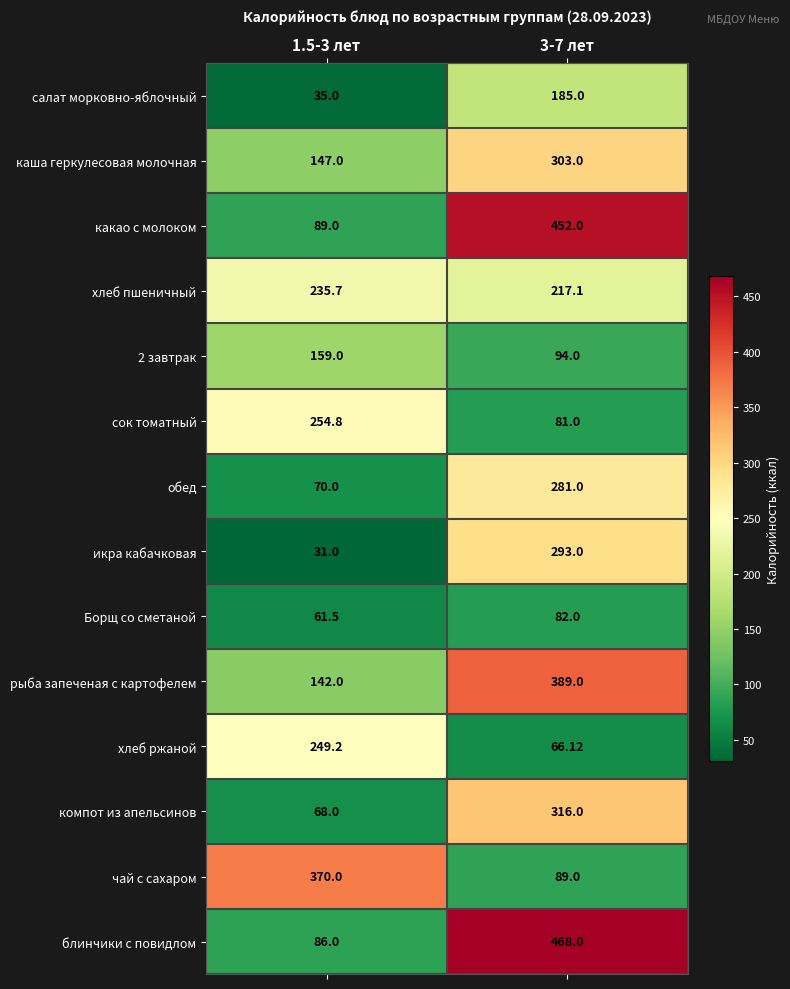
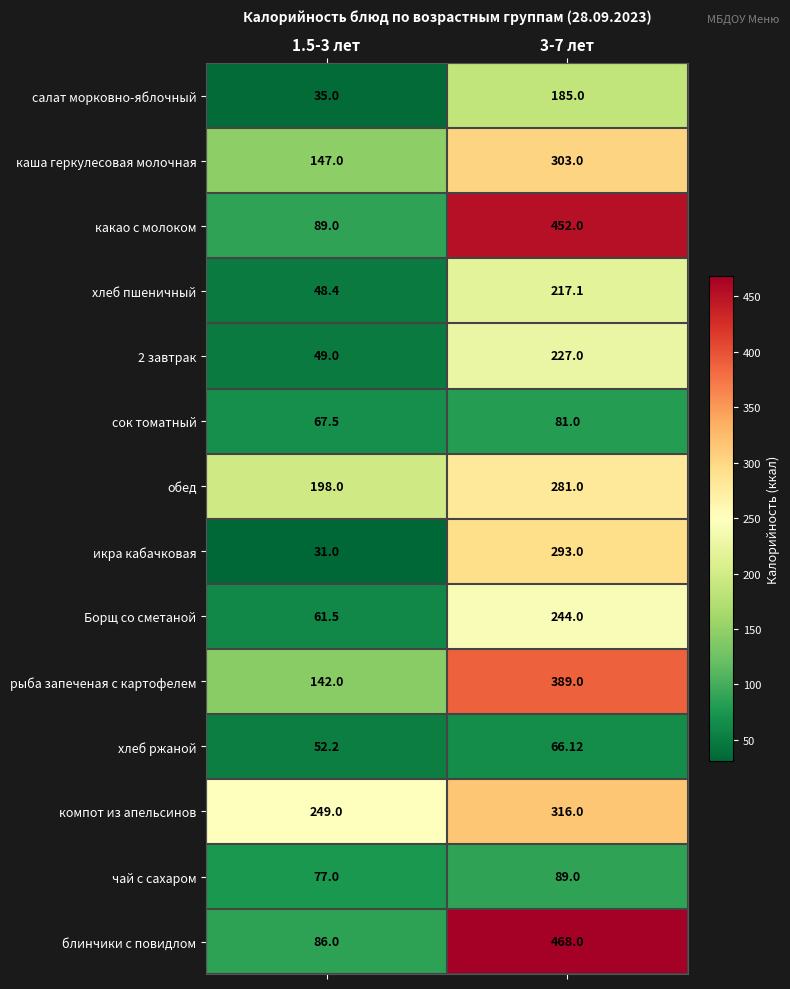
  {
    "салат морковно-яблочный": {
      "1.5-3 лет": 35.0,
      "3-7 лет": 185.0
    },
    "каша геркулесовая молочная": {
      "1.5-3 лет": 147.0,
      "3-7 лет": 303.0
    },
    "какао с молоком": {
      "1.5-3 лет": 89.0,
      "3-7 лет": 452.0
    },
    "хлеб пшеничный": {
-     "1.5-3 лет": 235.7,
+     "1.5-3 лет": 48.4,
      "3-7 лет": 217.1
    },
    "2 завтрак": {
-     "1.5-3 лет": 159.0,
-     "3-7 лет": 94.0
+     "1.5-3 лет": 49.0,
+     "3-7 лет": 227.0
    },
    "сок томатный": {
-     "1.5-3 лет": 254.8,
+     "1.5-3 лет": 67.5,
      "3-7 лет": 81.0
    },
    "обед": {
-     "1.5-3 лет": 70.0,
+     "1.5-3 лет": 198.0,
      "3-7 лет": 281.0
    },
    "икра кабачковая": {
      "1.5-3 лет": 31.0,
      "3-7 лет": 293.0
    },
    "Борщ со сметаной": {
      "1.5-3 лет": 61.5,
-     "3-7 лет": 82.0
+     "3-7 лет": 244.0
    },
    "рыба запеченая с картофелем": {
      "1.5-3 лет": 142.0,
      "3-7 лет": 389.0
    },
    "хлеб ржаной": {
-     "1.5-3 лет": 249.2,
+     "1.5-3 лет": 52.2,
      "3-7 лет": 66.12
    },
    "компот из апельсинов": {
-     "1.5-3 лет": 68.0,
+     "1.5-3 лет": 249.0,
      "3-7 лет": 316.0
    },
    "чай с сахаром": {
-     "1.5-3 лет": 370.0,
+     "1.5-3 лет": 77.0,
      "3-7 лет": 89.0
    },
    "блинчики с повидлом": {
      "1.5-3 лет": 86.0,
      "3-7 лет": 468.0
    }
  }
